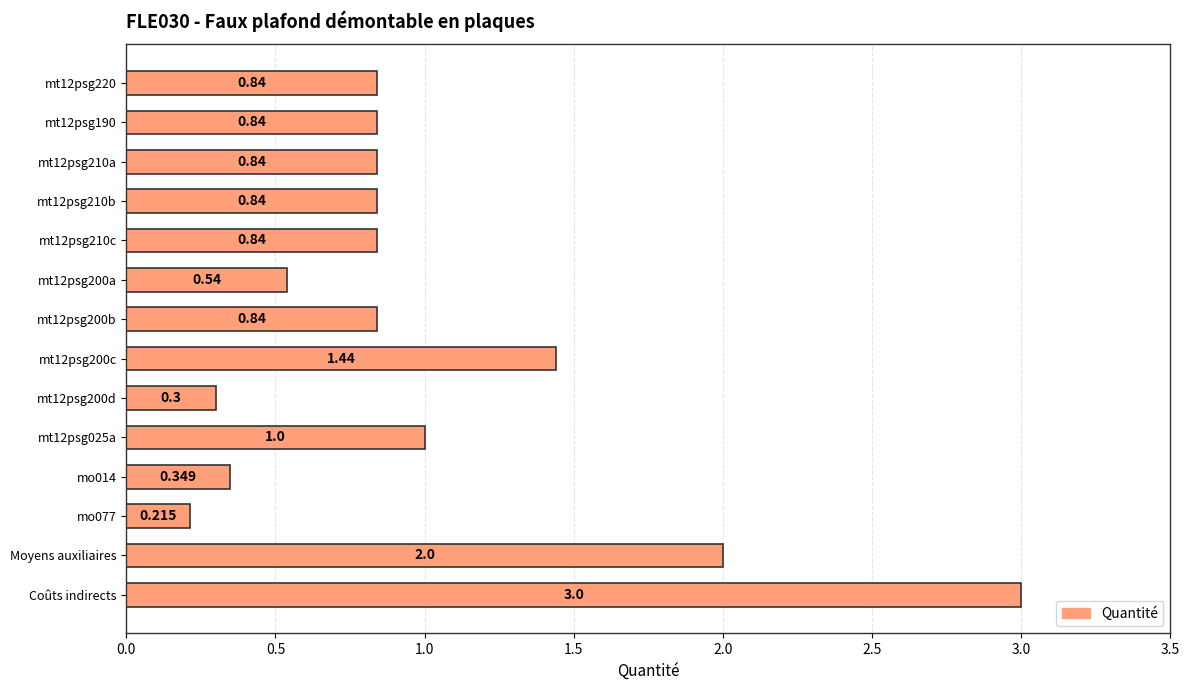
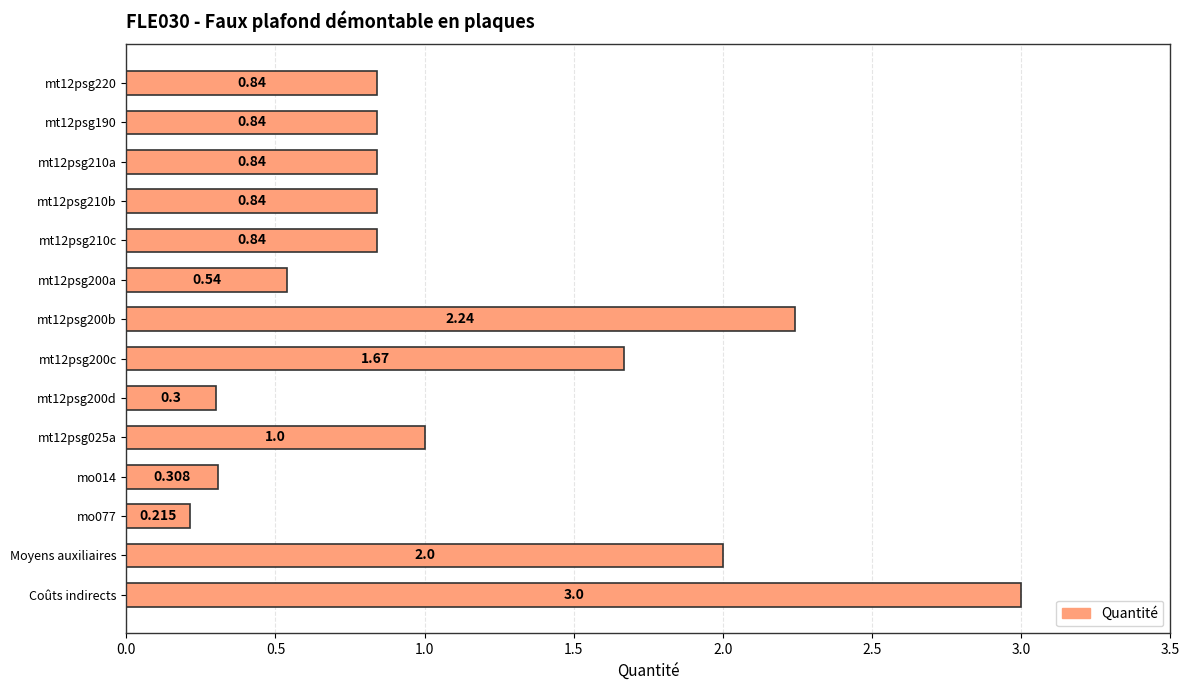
  {
    "mt12psg220": 0.84,
    "mt12psg190": 0.84,
    "mt12psg210a": 0.84,
    "mt12psg210b": 0.84,
    "mt12psg210c": 0.84,
    "mt12psg200a": 0.54,
-   "mt12psg200b": 0.84,
-   "mt12psg200c": 1.44,
+   "mt12psg200b": 2.24,
+   "mt12psg200c": 1.67,
    "mt12psg200d": 0.3,
    "mt12psg025a": 1.0,
-   "mo014": 0.349,
+   "mo014": 0.308,
    "mo077": 0.215,
    "Moyens auxiliaires": 2.0,
    "Coûts indirects": 3.0
  }
